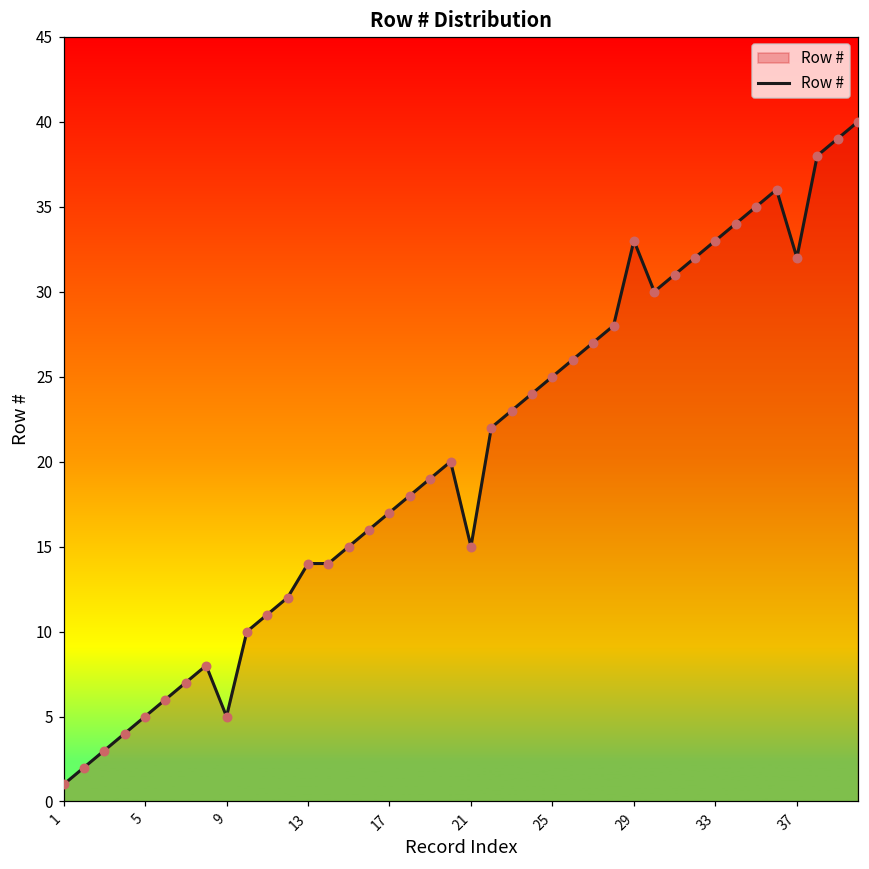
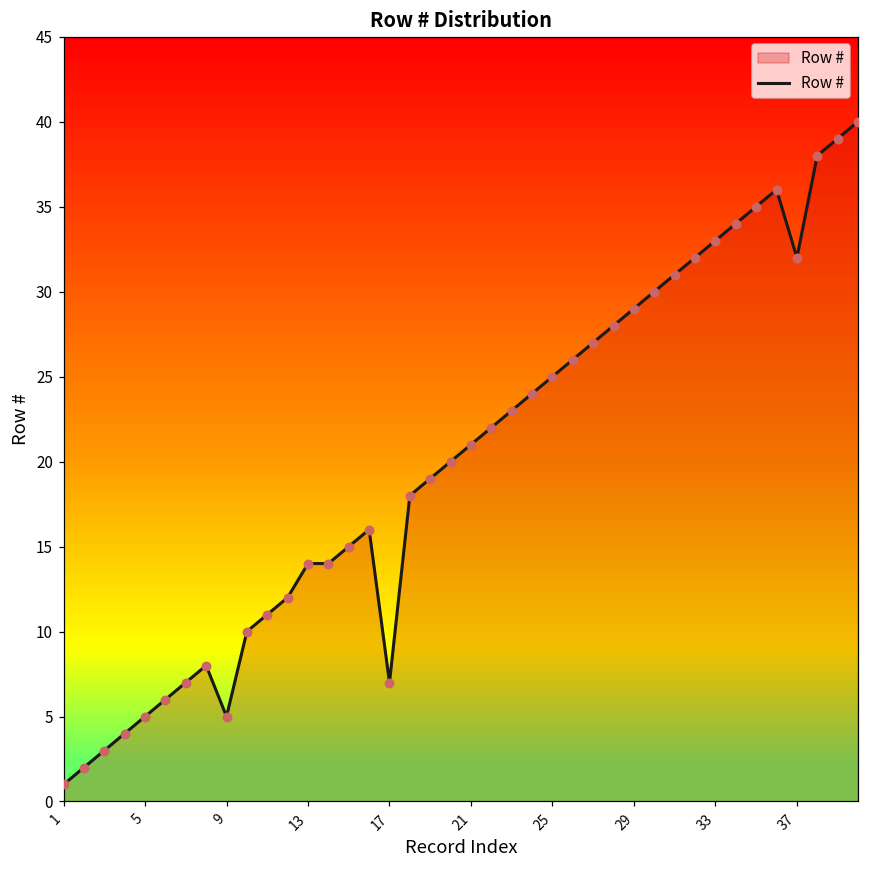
  {
    "1": 1,
    "5": 5,
    "9": 5,
    "13": 14,
-   "17": 17,
-   "21": 15,
+   "17": 7,
+   "21": 21,
    "25": 25,
-   "29": 33,
+   "29": 29,
    "33": 33,
    "37": 32
  }
